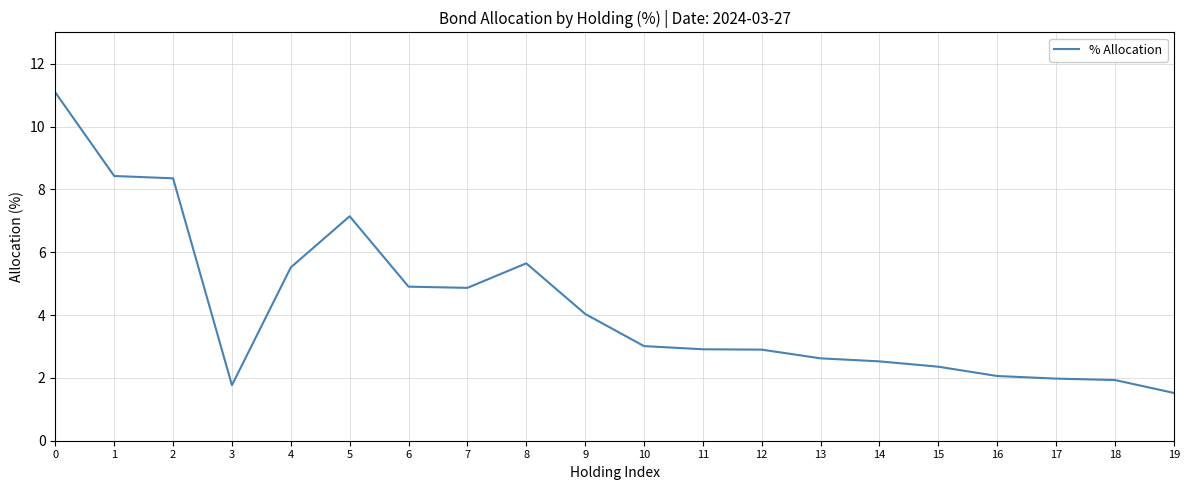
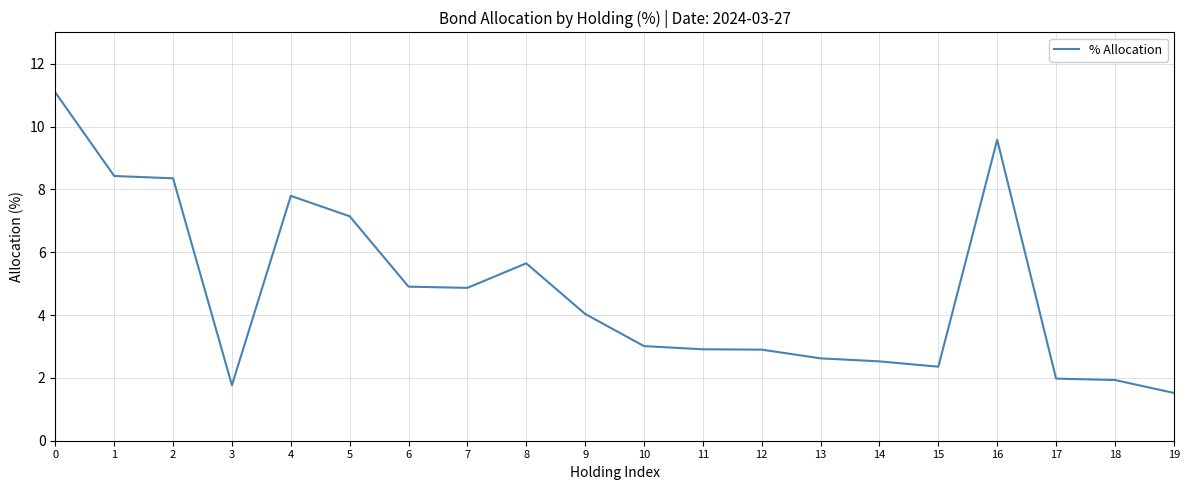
  {
    "0": 11.1,
    "1": 8.4,
    "2": 8.4,
    "3": 1.8,
-   "4": 5.5,
+   "4": 7.8,
    "5": 7.1,
    "6": 4.9,
    "7": 4.9,
    "8": 5.6,
    "9": 4.0,
    "10": 3.0,
    "11": 2.9,
    "12": 2.9,
    "13": 2.6,
    "14": 2.5,
    "15": 2.4,
-   "16": 2.1,
+   "16": 9.6,
    "17": 2.0,
    "18": 1.9,
    "19": 1.5
  }
